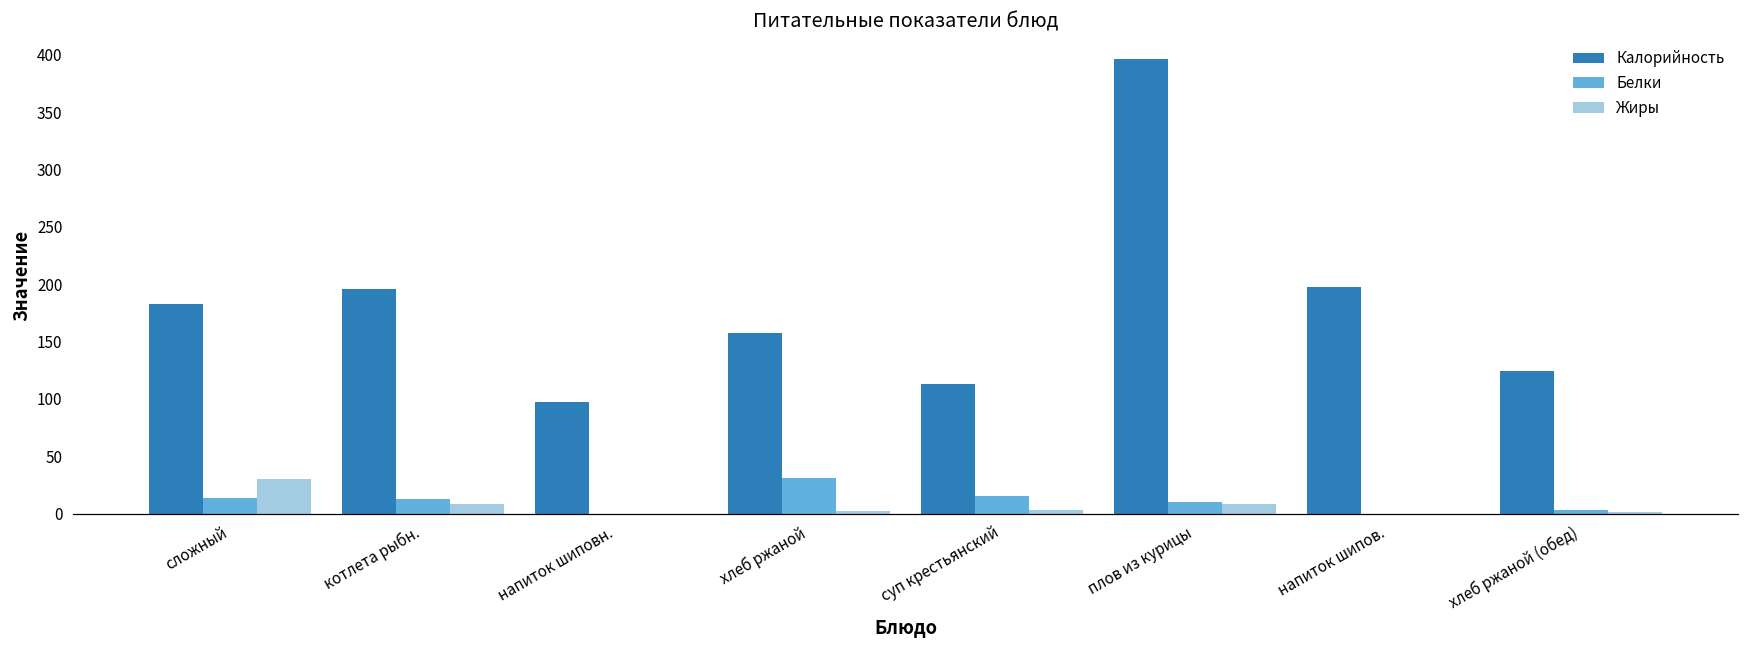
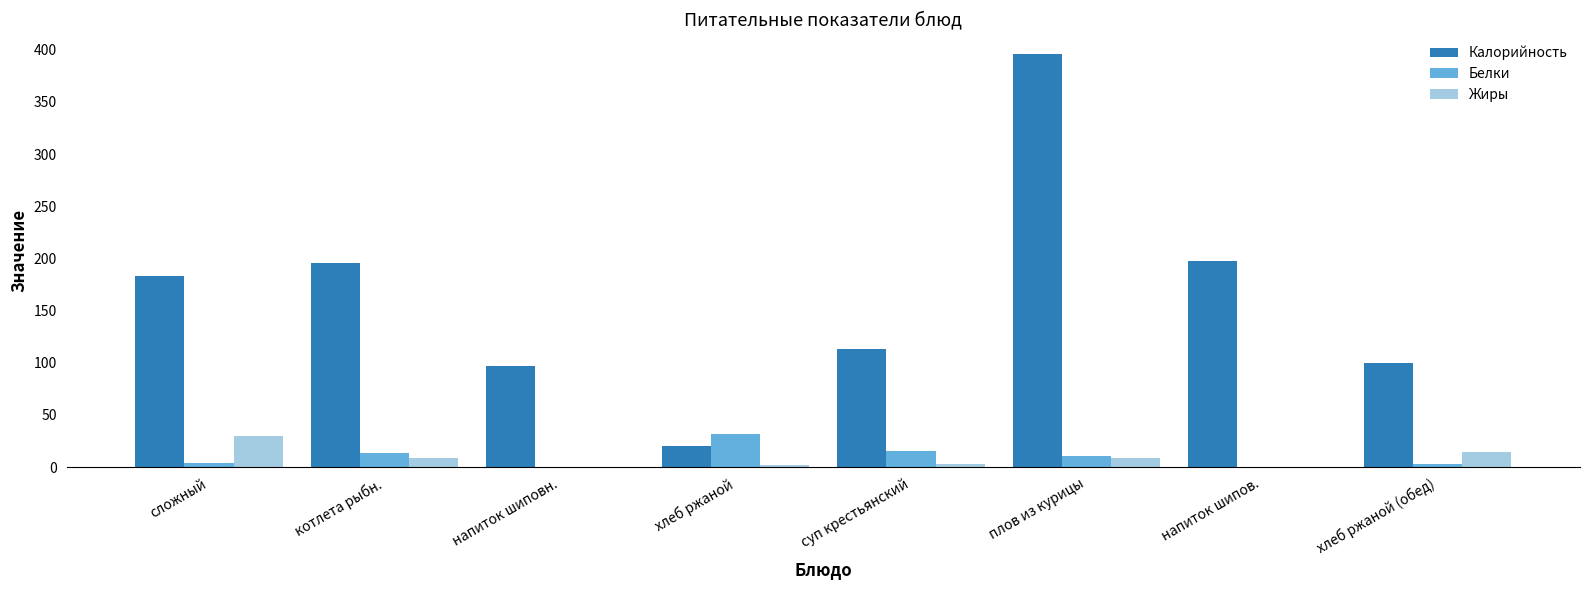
  {
    "Калорийность": {
      "сложный": 183,
      "котлета рыбн.": 196,
      "напиток шиповн.": 97,
-     "хлеб ржаной": 157,
+     "хлеб ржаной": 21,
      "суп крестьянский": 113,
      "плов из курицы": 396,
      "напиток шипов.": 198,
-     "хлеб ржаной (обед)": 125
+     "хлеб ржаной (обед)": 100
    },
    "Белки": {
-     "сложный": 14,
+     "сложный": 4,
      "котлета рыбн.": 13,
      "хлеб ржаной": 31,
      "суп крестьянский": 16,
      "плов из курицы": 10,
      "хлеб ржаной (обед)": 3
    },
    "Жиры": {
      "сложный": 30,
      "котлета рыбн.": 9,
      "напиток шиповн.": 0,
      "суп крестьянский": 3,
      "плов из курицы": 9,
      "напиток шипов.": 0,
-     "хлеб ржаной (обед)": 1
+     "хлеб ржаной (обед)": 15
    }
  }
